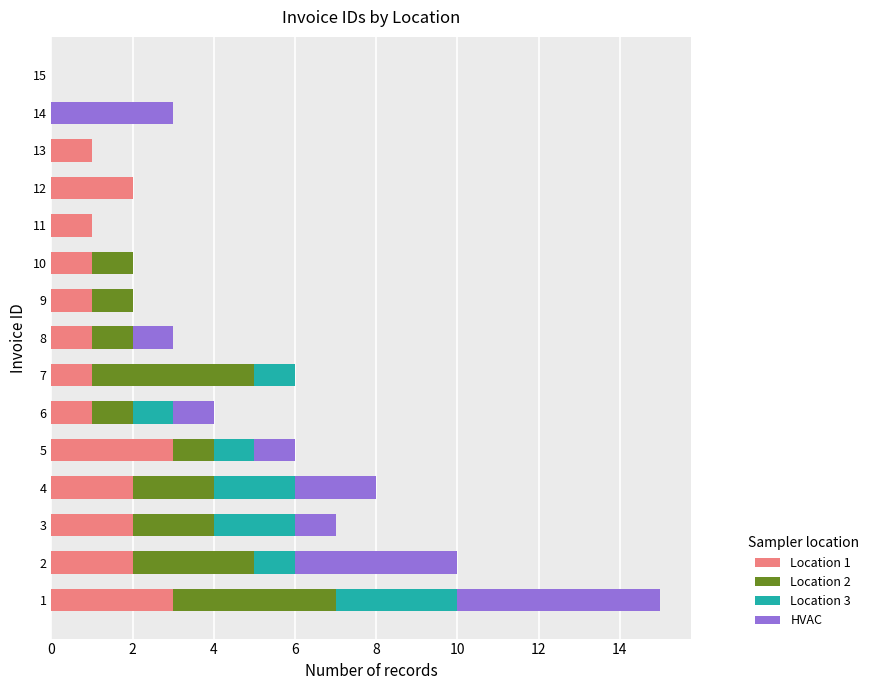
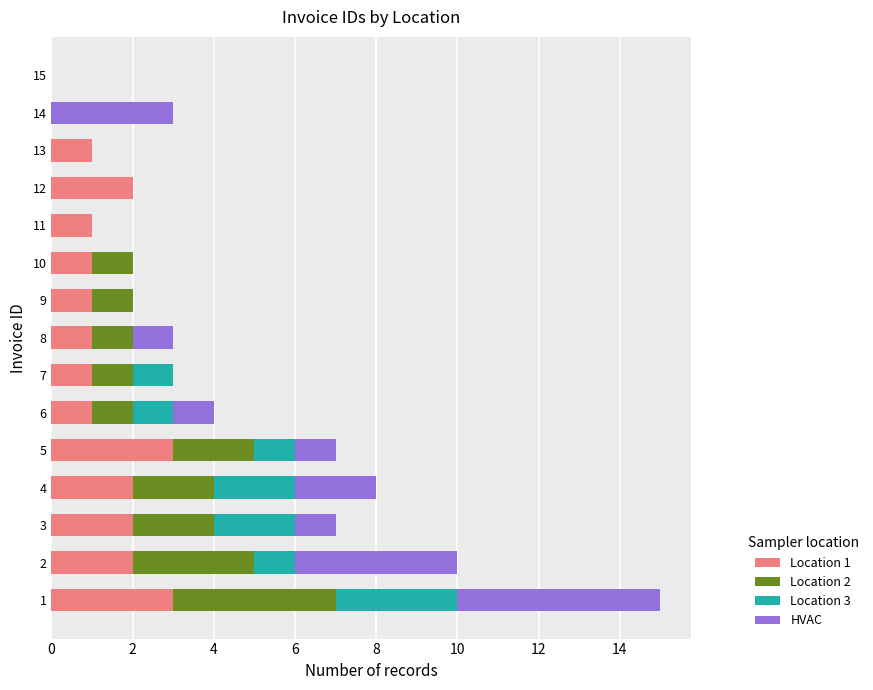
  {
    "Location 1": {
      "15": 0,
      "14": 0,
      "13": 1,
      "12": 2,
      "11": 1,
      "10": 1,
      "9": 1,
      "8": 1,
      "7": 1,
      "6": 1,
      "5": 3,
      "4": 2,
      "3": 2,
      "2": 2,
      "1": 3
    },
    "Location 2": {
      "15": 0,
      "14": 0,
      "13": 0,
      "12": 0,
      "11": 0,
      "10": 1,
      "9": 1,
      "8": 1,
-     "7": 4,
+     "7": 1,
      "6": 1,
-     "5": 1,
+     "5": 2,
      "4": 2,
      "3": 2,
      "2": 3,
      "1": 4
    },
    "Location 3": {
      "15": 0,
      "14": 0,
      "13": 0,
      "12": 0,
      "11": 0,
      "10": 0,
      "9": 0,
      "8": 0,
      "7": 1,
      "6": 1,
      "5": 1,
      "4": 2,
      "3": 2,
      "2": 1,
      "1": 3
    },
    "HVAC": {
      "15": 0,
      "14": 3,
      "13": 0,
      "12": 0,
      "11": 0,
      "10": 0,
      "9": 0,
      "8": 1,
      "7": 0,
      "6": 1,
      "5": 1,
      "4": 2,
      "3": 1,
      "2": 4,
      "1": 5
    }
  }
